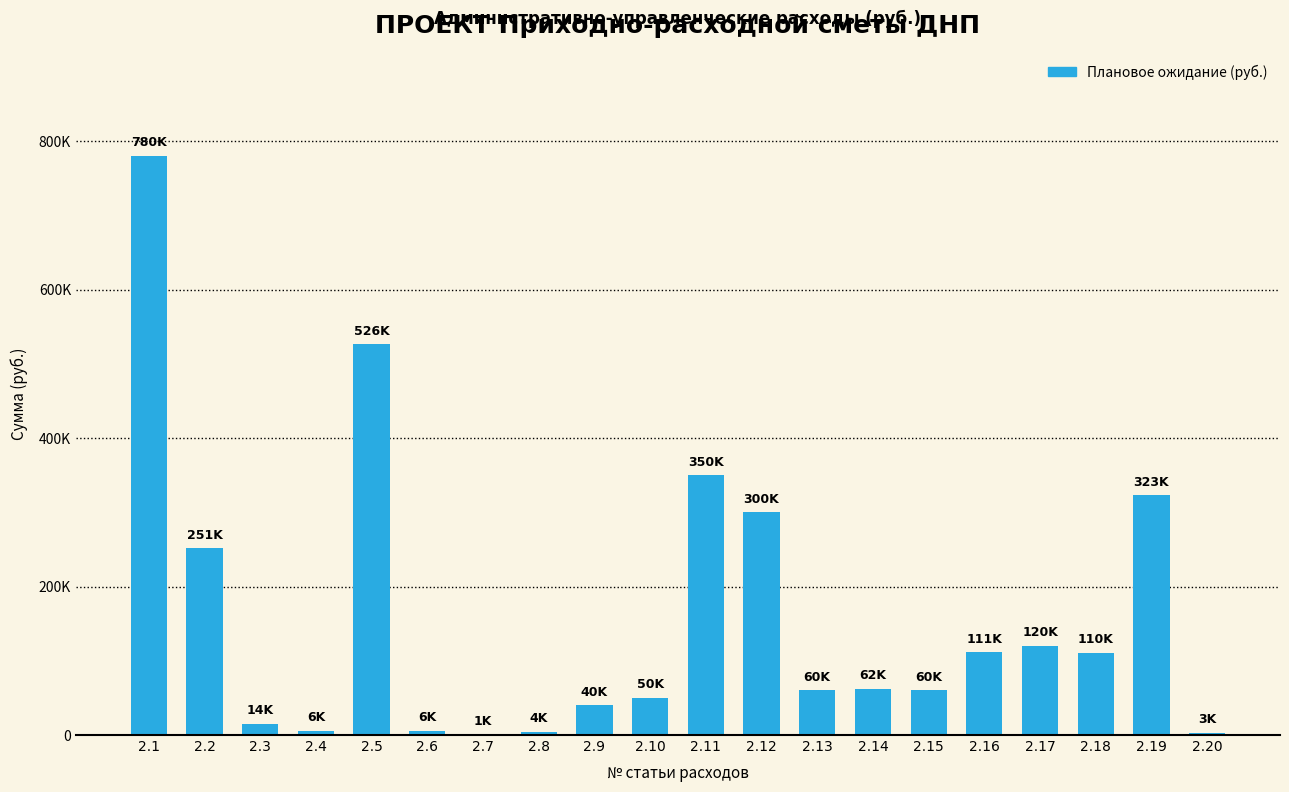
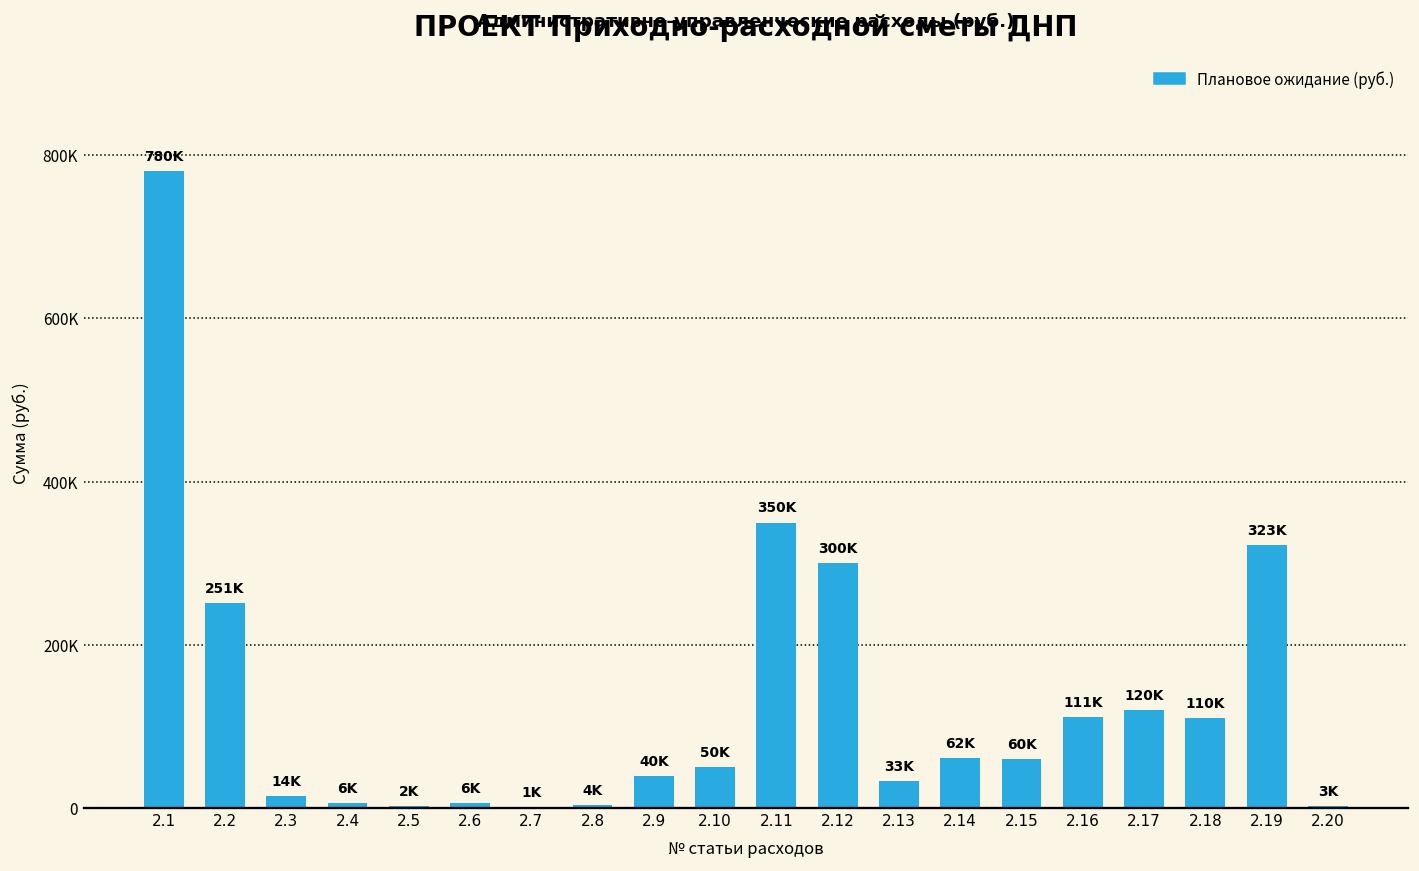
  {
    "2.1": "780K",
    "2.2": "251K",
    "2.4": "6K",
-   "2.5": "526K",
+   "2.5": "2K",
    "2.6": "6K",
    "2.7": "1K",
    "2.8": "4K",
    "2.9": "40K",
    "2.10": "50K",
    "2.11": "350K",
    "2.12": "300K",
-   "2.13": "60K",
+   "2.13": "33K",
    "2.14": "62K",
    "2.15": "60K",
    "2.16": "111K",
    "2.17": "120K",
    "2.19": "323K",
    "2.20": "3K"
  }
